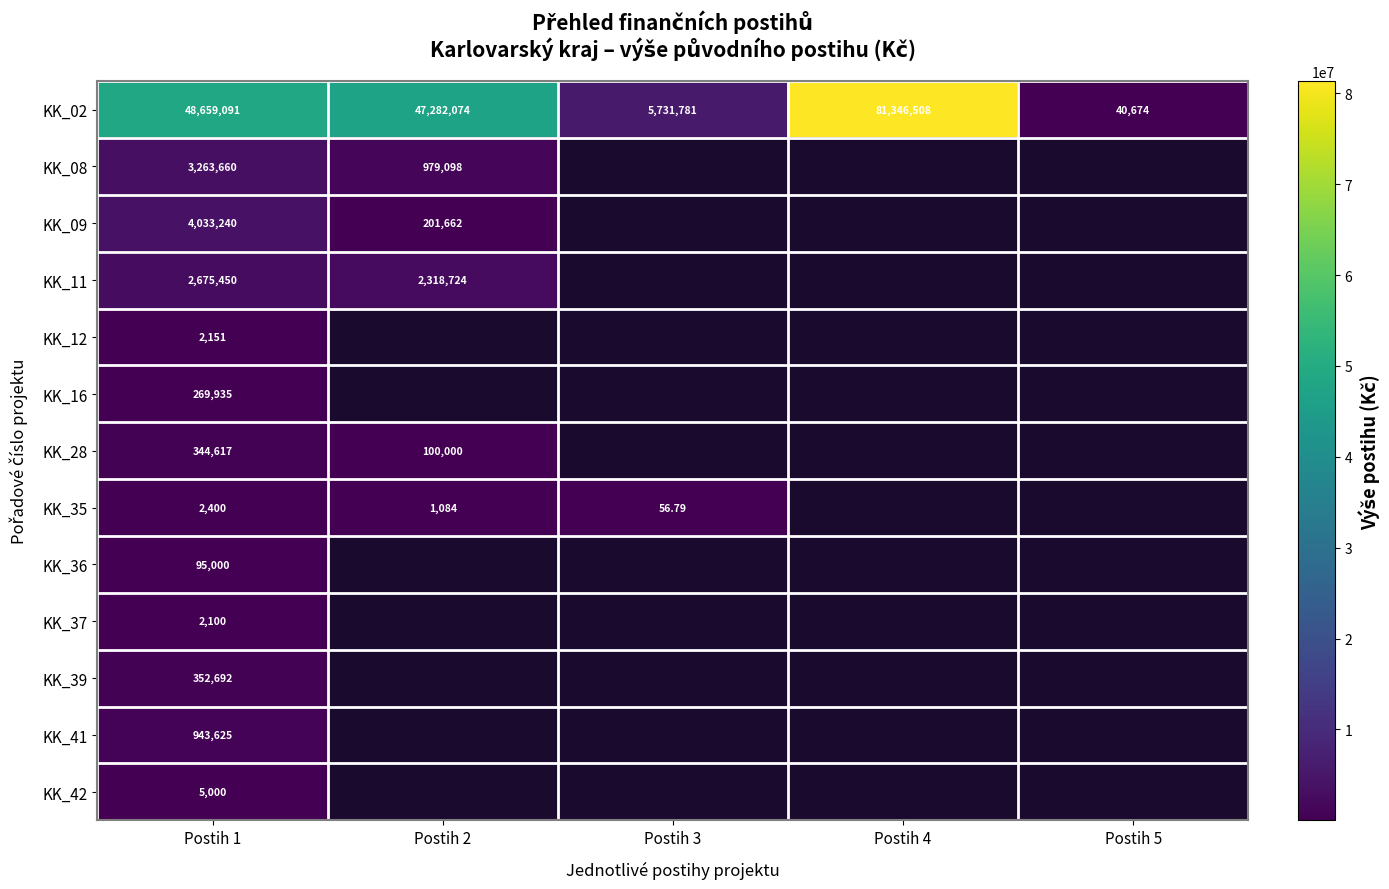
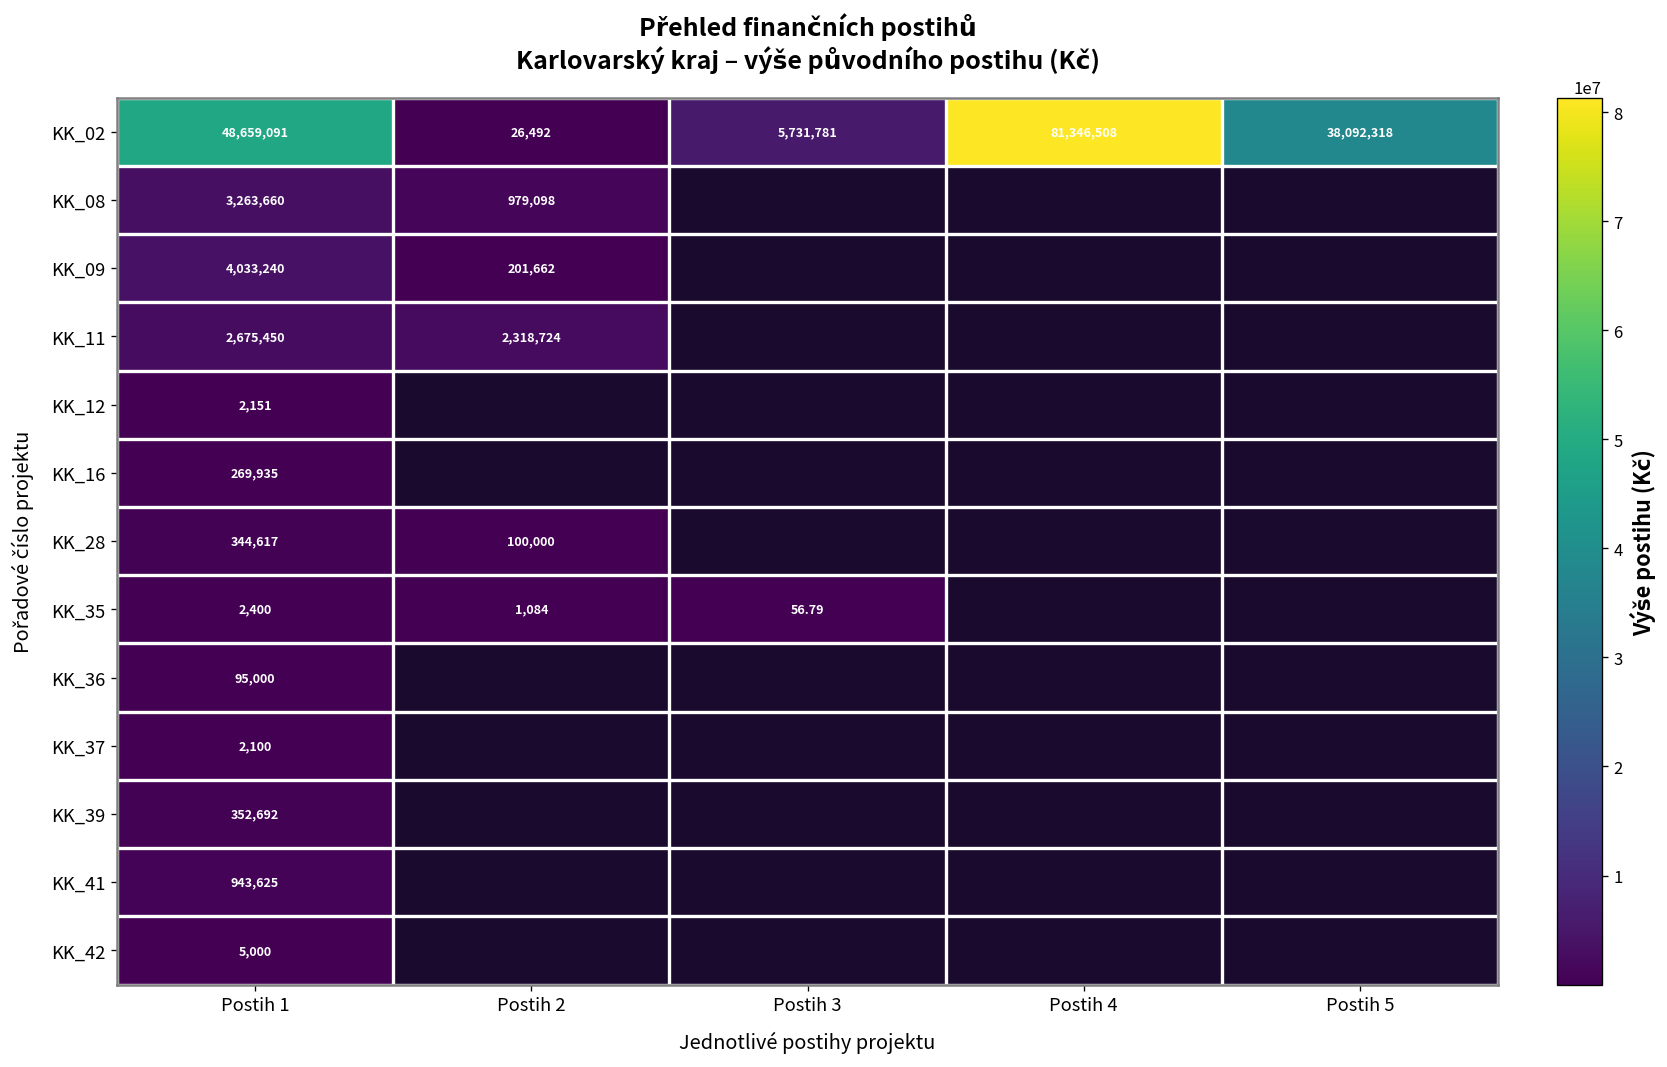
  {
    "KK_02": {
      "Postih 1": "48,659,091",
-     "Postih 2": "47,282,074",
+     "Postih 2": "26,492",
      "Postih 3": "5,731,781",
      "Postih 4": "81,346,508",
-     "Postih 5": "40,674"
+     "Postih 5": "38,092,318"
    },
    "KK_08": {
      "Postih 1": "3,263,660",
      "Postih 2": "979,098"
    },
    "KK_09": {
      "Postih 1": "4,033,240",
      "Postih 2": "201,662"
    },
    "KK_11": {
      "Postih 1": "2,675,450",
      "Postih 2": "2,318,724"
    },
    "KK_12": {
      "Postih 1": "2,151"
    },
    "KK_16": {
      "Postih 1": "269,935"
    },
    "KK_28": {
      "Postih 1": "344,617",
      "Postih 2": "100,000"
    },
    "KK_35": {
      "Postih 1": "2,400",
      "Postih 2": "1,084",
      "Postih 3": "56.79"
    },
    "KK_36": {
      "Postih 1": "95,000"
    },
    "KK_37": {
      "Postih 1": "2,100"
    },
    "KK_39": {
      "Postih 1": "352,692"
    },
    "KK_41": {
      "Postih 1": "943,625"
    },
    "KK_42": {
      "Postih 1": "5,000"
    }
  }
